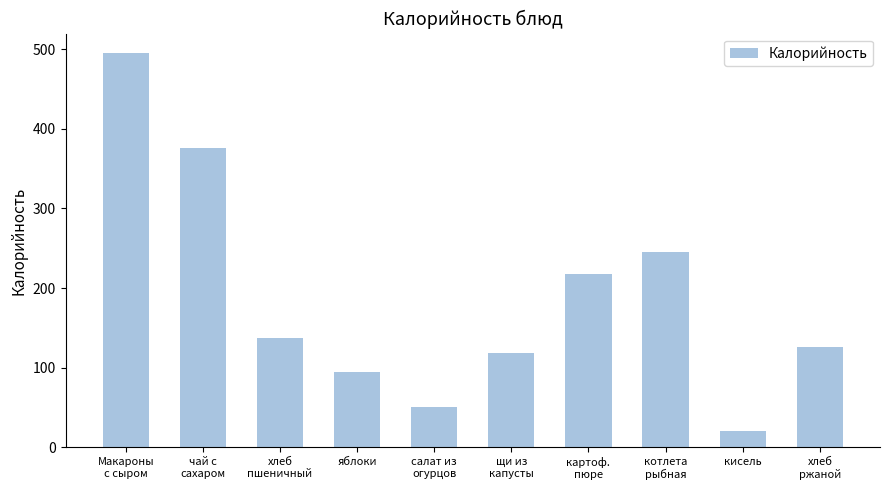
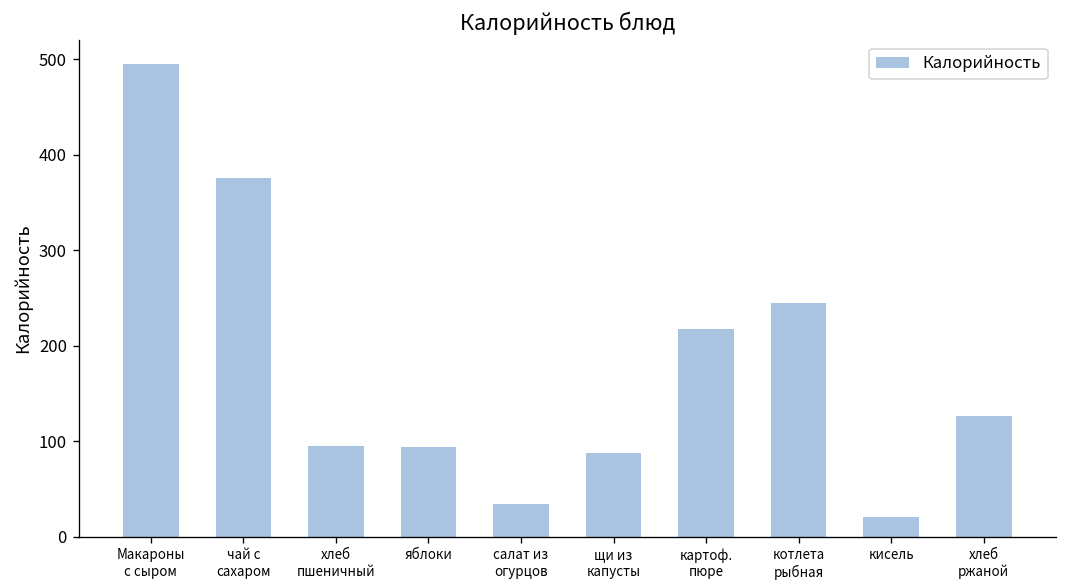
  {
    "Макароны с сыром": 500,
    "чай с сахаром": 380,
-   "хлеб пшеничный": 140,
+   "хлеб пшеничный": 100,
    "яблоки": 90,
-   "салат из огурцов": 50,
-   "щи из капусты": 120,
+   "салат из огурцов": 30,
+   "щи из капусты": 90,
    "картоф. пюре": 220,
    "котлета рыбная": 250,
    "кисель": 20,
    "хлеб ржаной": 130
  }
